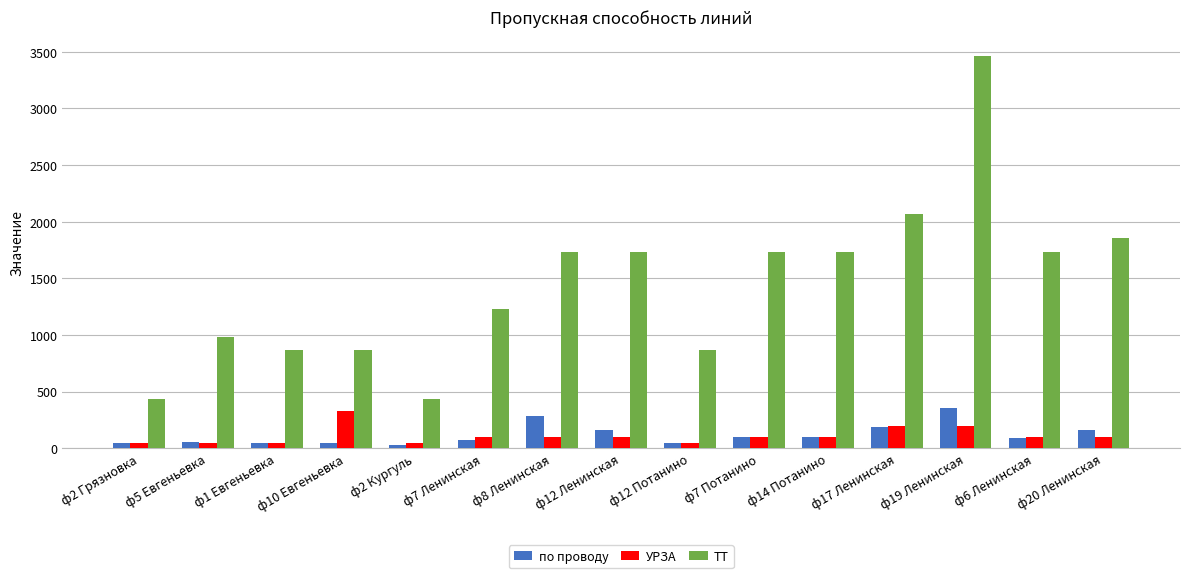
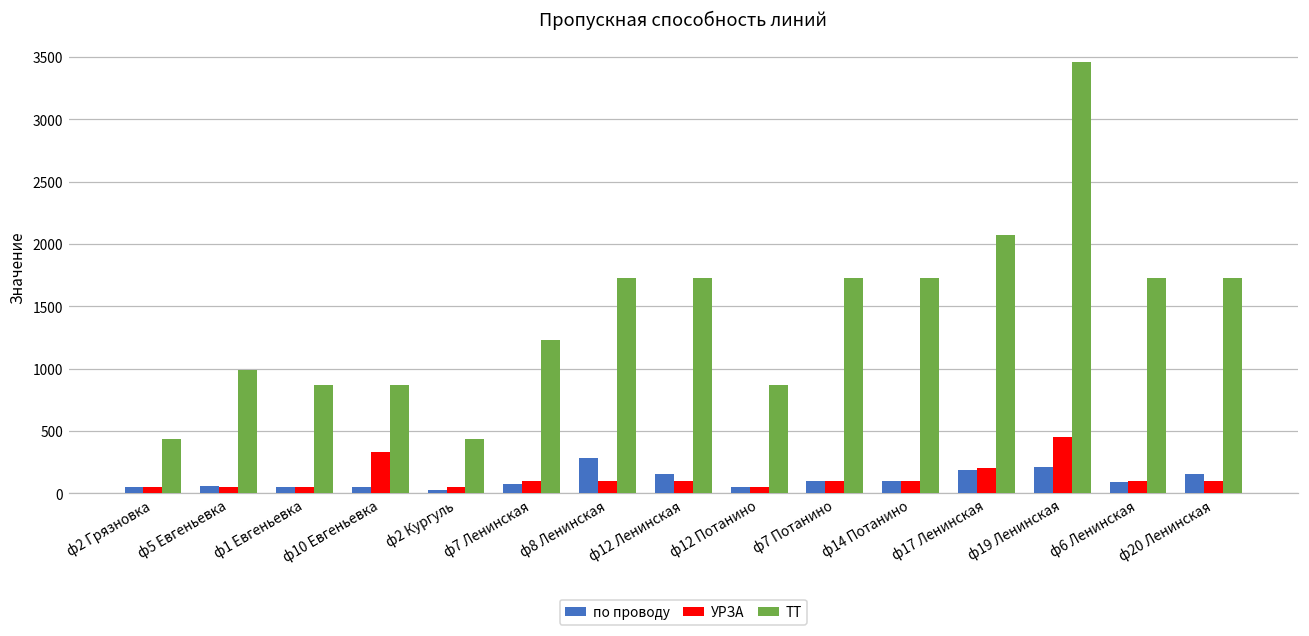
  {
    "по проводу": {
      "ф2 Грязновка": 50,
      "ф5 Евгеньевка": 60,
      "ф1 Евгеньевка": 50,
      "ф10 Евгеньевка": 50,
      "ф2 Кургуль": 30,
      "ф7 Ленинская": 70,
      "ф8 Ленинская": 290,
      "ф12 Ленинская": 160,
      "ф12 Потанино": 50,
      "ф7 Потанино": 100,
      "ф14 Потанино": 100,
      "ф17 Ленинская": 190,
-     "ф19 Ленинская": 360,
+     "ф19 Ленинская": 210,
      "ф6 Ленинская": 90,
      "ф20 Ленинская": 160
    },
    "УРЗА": {
      "ф2 Грязновка": 50,
      "ф5 Евгеньевка": 50,
      "ф1 Евгеньевка": 50,
      "ф10 Евгеньевка": 330,
      "ф2 Кургуль": 50,
      "ф7 Ленинская": 100,
      "ф8 Ленинская": 100,
      "ф12 Ленинская": 100,
      "ф12 Потанино": 50,
      "ф7 Потанино": 100,
      "ф14 Потанино": 100,
      "ф17 Ленинская": 200,
-     "ф19 Ленинская": 200,
+     "ф19 Ленинская": 450,
      "ф6 Ленинская": 100,
      "ф20 Ленинская": 100
    },
    "ТТ": {
      "ф2 Грязновка": 430,
      "ф5 Евгеньевка": 990,
      "ф1 Евгеньевка": 870,
      "ф10 Евгеньевка": 870,
      "ф2 Кургуль": 430,
      "ф7 Ленинская": 1230,
      "ф8 Ленинская": 1730,
      "ф12 Ленинская": 1730,
      "ф12 Потанино": 870,
      "ф7 Потанино": 1730,
      "ф14 Потанино": 1730,
      "ф17 Ленинская": 2070,
      "ф19 Ленинская": 3460,
      "ф6 Ленинская": 1730,
-     "ф20 Ленинская": 1860
+     "ф20 Ленинская": 1730
    }
  }
